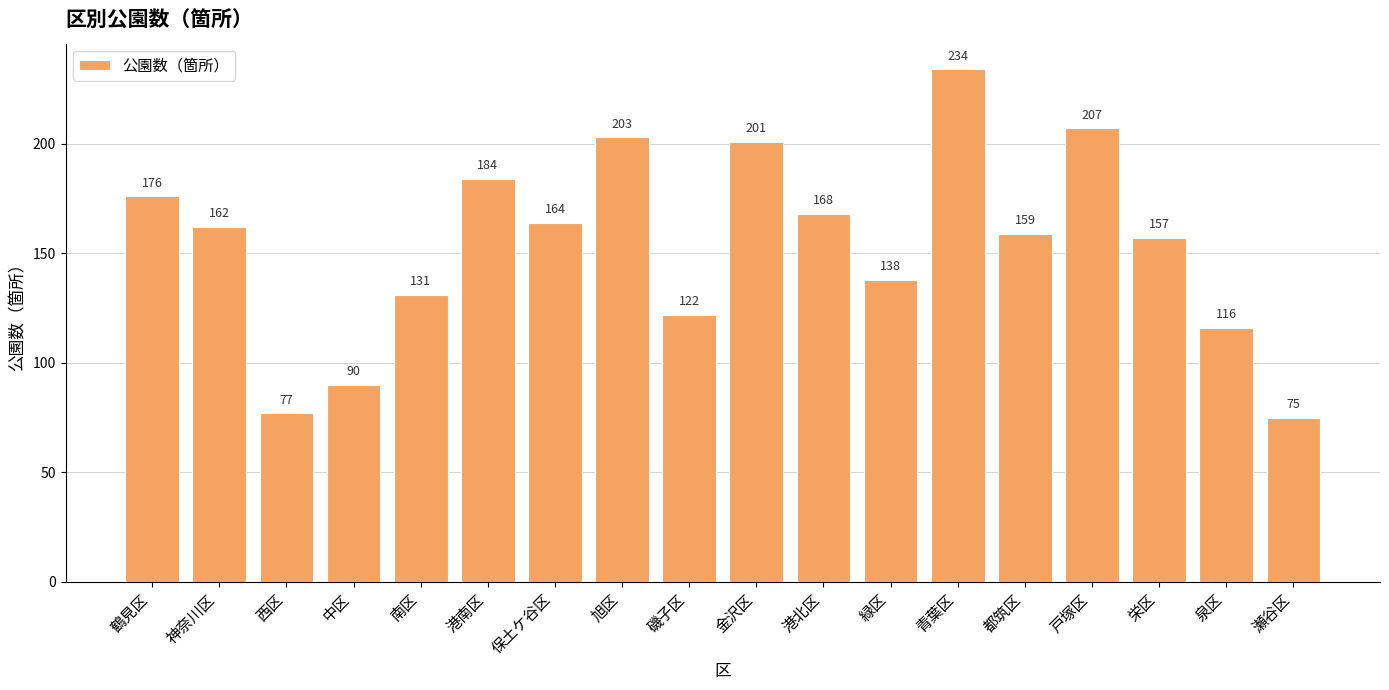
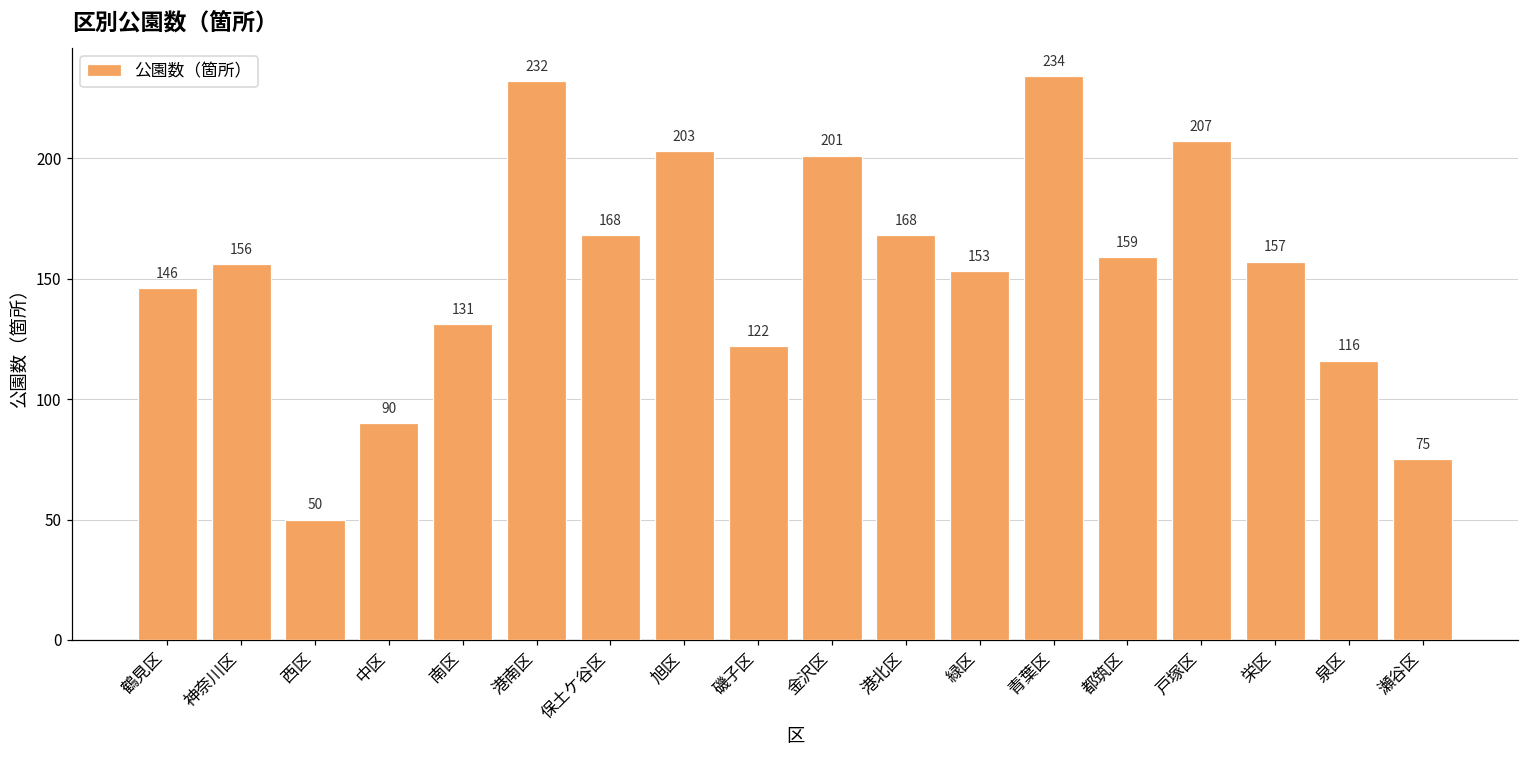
  {
-   "鶴見区": 176,
-   "神奈川区": 162,
-   "西区": 77,
+   "鶴見区": 146,
+   "神奈川区": 156,
+   "西区": 50,
    "中区": 90,
    "南区": 131,
-   "港南区": 184,
-   "保土ケ谷区": 164,
+   "港南区": 232,
+   "保土ケ谷区": 168,
    "旭区": 203,
    "磯子区": 122,
    "金沢区": 201,
    "港北区": 168,
-   "緑区": 138,
+   "緑区": 153,
    "青葉区": 234,
    "都筑区": 159,
    "戸塚区": 207,
    "栄区": 157,
    "泉区": 116,
    "瀬谷区": 75
  }
